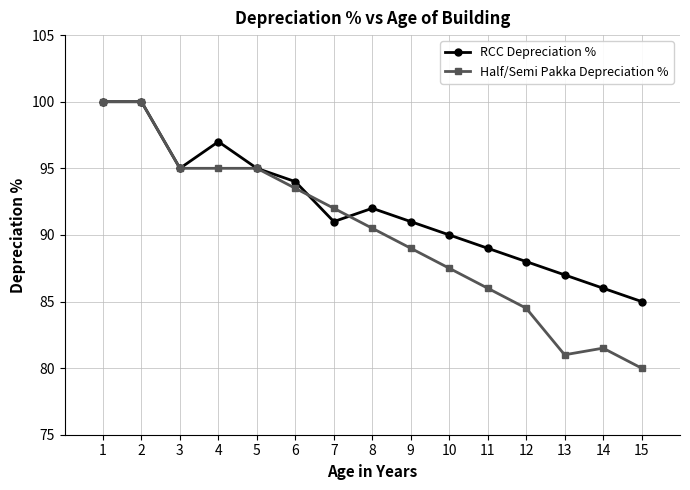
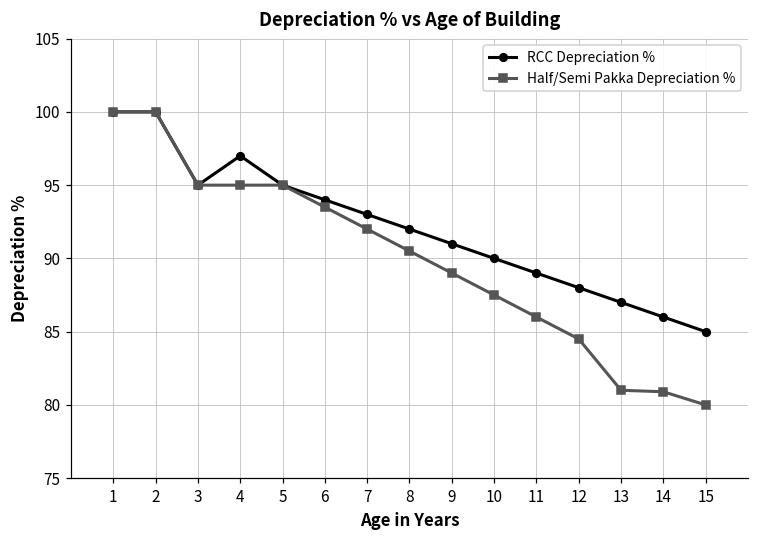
  {
    "RCC Depreciation %": {
      "4": 97,
      "6": 94,
-     "7": 91,
+     "7": 93,
      "8": 92,
      "9": 91,
      "10": 90,
      "11": 89,
      "12": 88,
      "13": 87,
      "14": 86,
      "15": 85
    },
    "Half/Semi Pakka Depreciation %": {
      "4": 95.0,
      "6": 93.5,
      "7": 92.0,
      "8": 90.5,
      "9": 89.0,
      "10": 87.5,
      "11": 86.0,
      "12": 84.5,
      "13": 81.0,
-     "14": 81.5,
+     "14": 80.9,
      "15": 80.0
    }
  }
